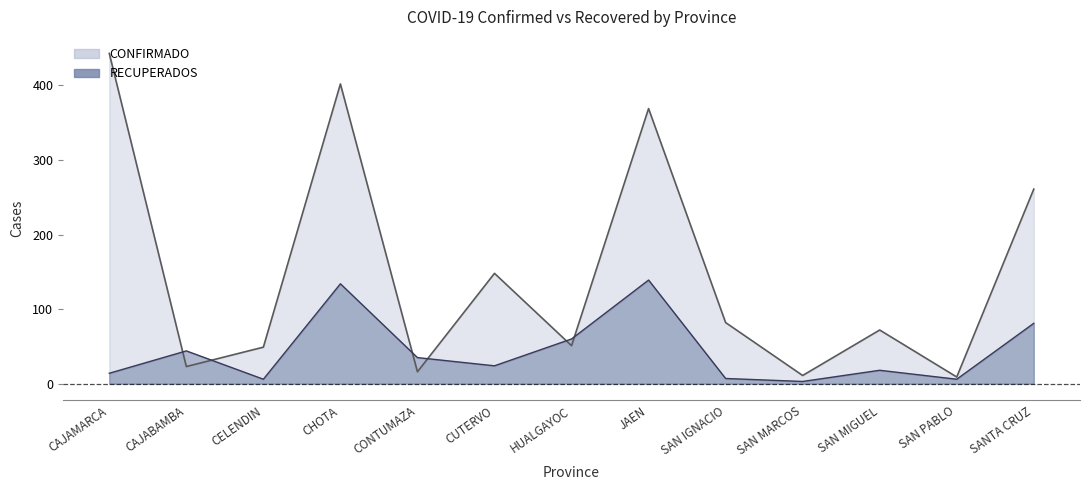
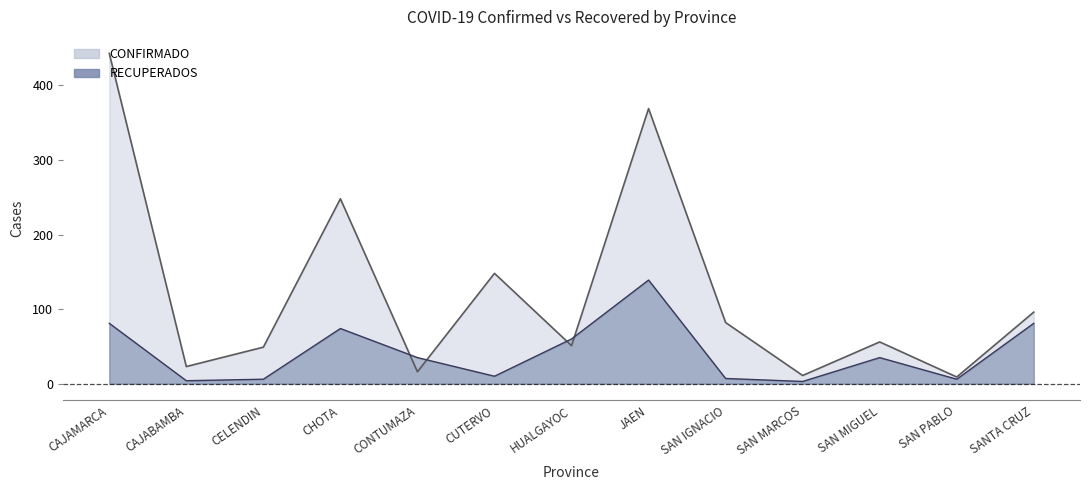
  {
    "CONFIRMADO": {
      "CAJAMARCA": 440,
      "CAJABAMBA": 20,
      "CELENDIN": 50,
-     "CHOTA": 400,
+     "CHOTA": 250,
      "CONTUMAZA": 20,
      "CUTERVO": 150,
      "HUALGAYOC": 50,
      "JAEN": 370,
      "SAN IGNACIO": 80,
      "SAN MARCOS": 10,
-     "SAN MIGUEL": 70,
-     "SANTA CRUZ": 260
+     "SAN MIGUEL": 60,
+     "SANTA CRUZ": 100
    },
    "RECUPERADOS": {
-     "CAJAMARCA": 10,
-     "CAJABAMBA": 40,
+     "CAJAMARCA": 80,
+     "CAJABAMBA": 0,
      "CELENDIN": 10,
-     "CHOTA": 130,
+     "CHOTA": 70,
      "CONTUMAZA": 40,
-     "CUTERVO": 20,
+     "CUTERVO": 10,
      "HUALGAYOC": 60,
      "JAEN": 140,
      "SAN IGNACIO": 10,
      "SAN MARCOS": 0,
-     "SAN MIGUEL": 20,
+     "SAN MIGUEL": 40,
      "SANTA CRUZ": 80
    }
  }
